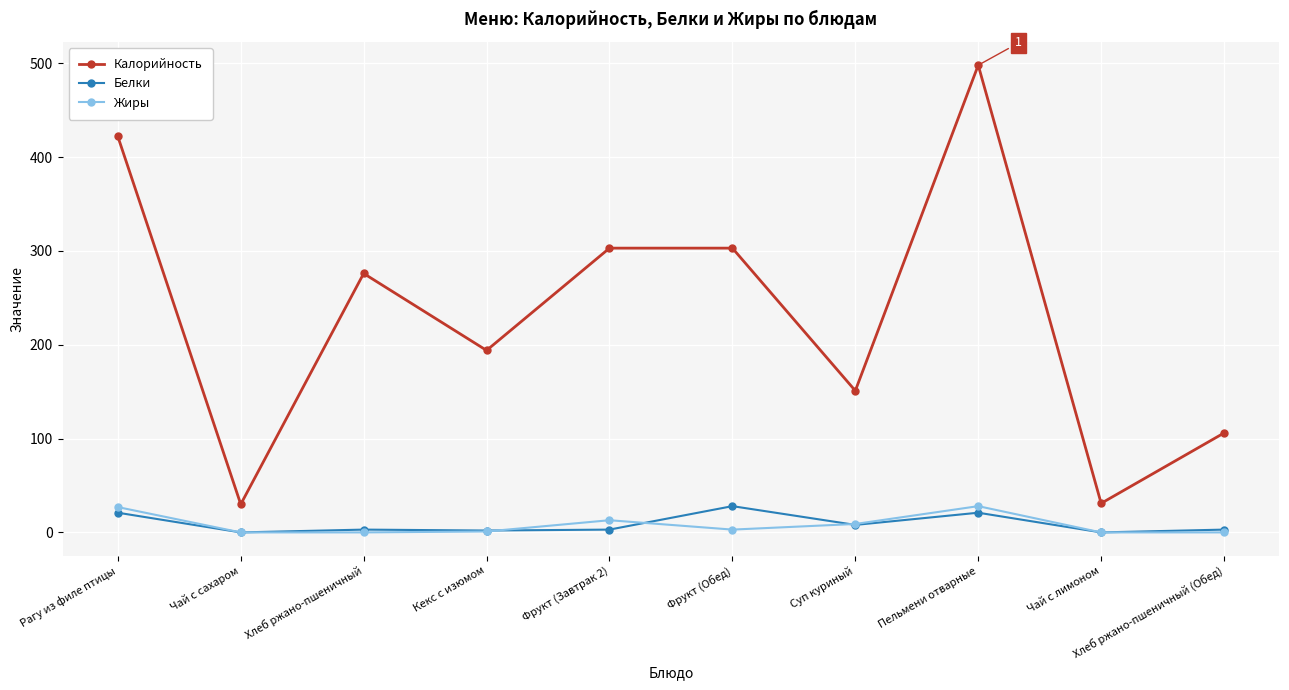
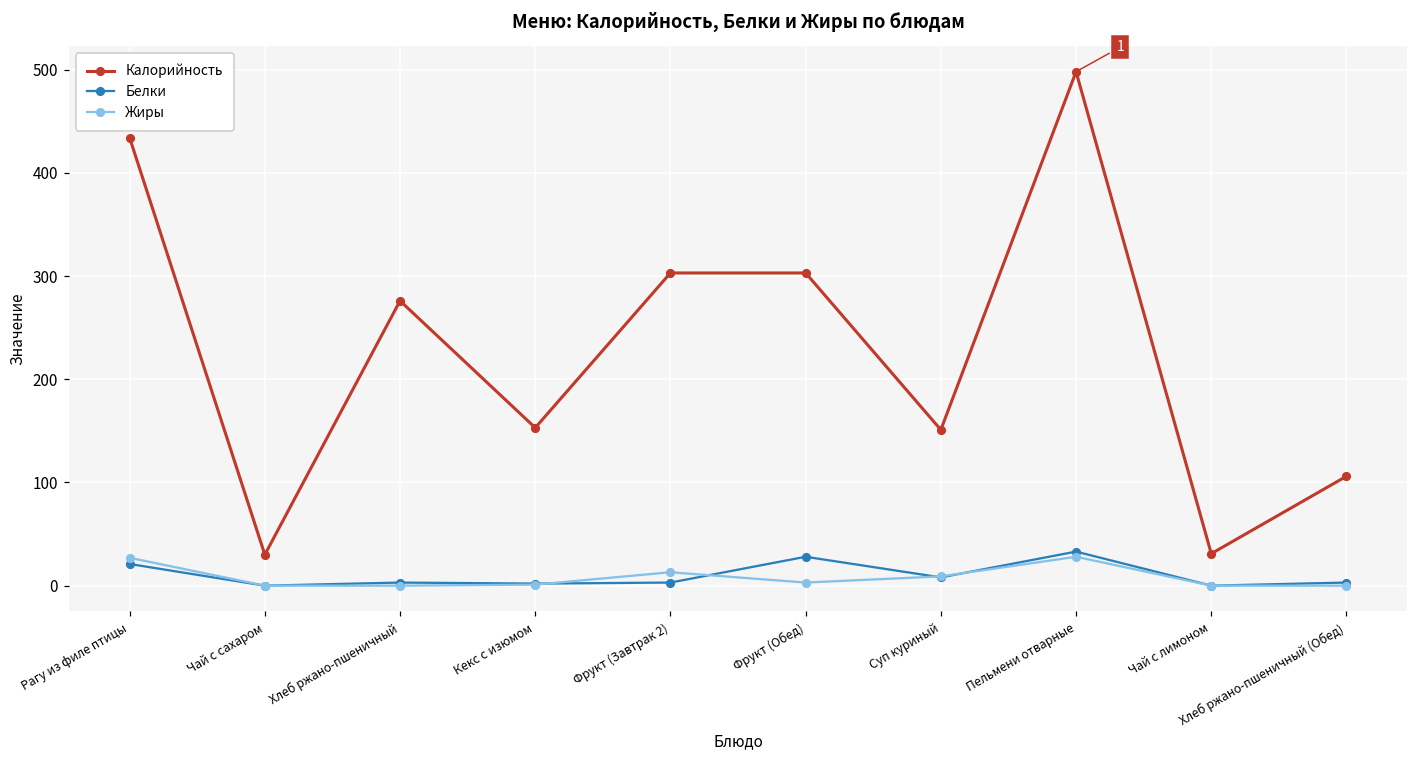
  {
    "Калорийность": {
-     "Рагу из филе птицы": 420,
+     "Рагу из филе птицы": 430,
      "Чай с сахаром": 30,
      "Хлеб ржано-пшеничный": 280,
-     "Кекс с изюмом": 190,
+     "Кекс с изюмом": 150,
      "Фрукт (Завтрак 2)": 300,
      "Фрукт (Обед)": 300,
      "Суп куриный": 150,
      "Пельмени отварные": 500,
      "Чай с лимоном": 30,
      "Хлеб ржано-пшеничный (Обед)": 110
    },
    "Белки": {
      "Рагу из филе птицы": 20,
      "Хлеб ржано-пшеничный": 0,
      "Фрукт (Завтрак 2)": 0,
      "Фрукт (Обед)": 30,
-     "Пельмени отварные": 20,
+     "Пельмени отварные": 30,
      "Хлеб ржано-пшеничный (Обед)": 0
    },
    "Жиры": {
      "Рагу из филе птицы": 30,
      "Хлеб ржано-пшеничный": 0,
      "Фрукт (Завтрак 2)": 10,
      "Фрукт (Обед)": 0,
      "Пельмени отварные": 30,
      "Хлеб ржано-пшеничный (Обед)": 0
    }
  }
